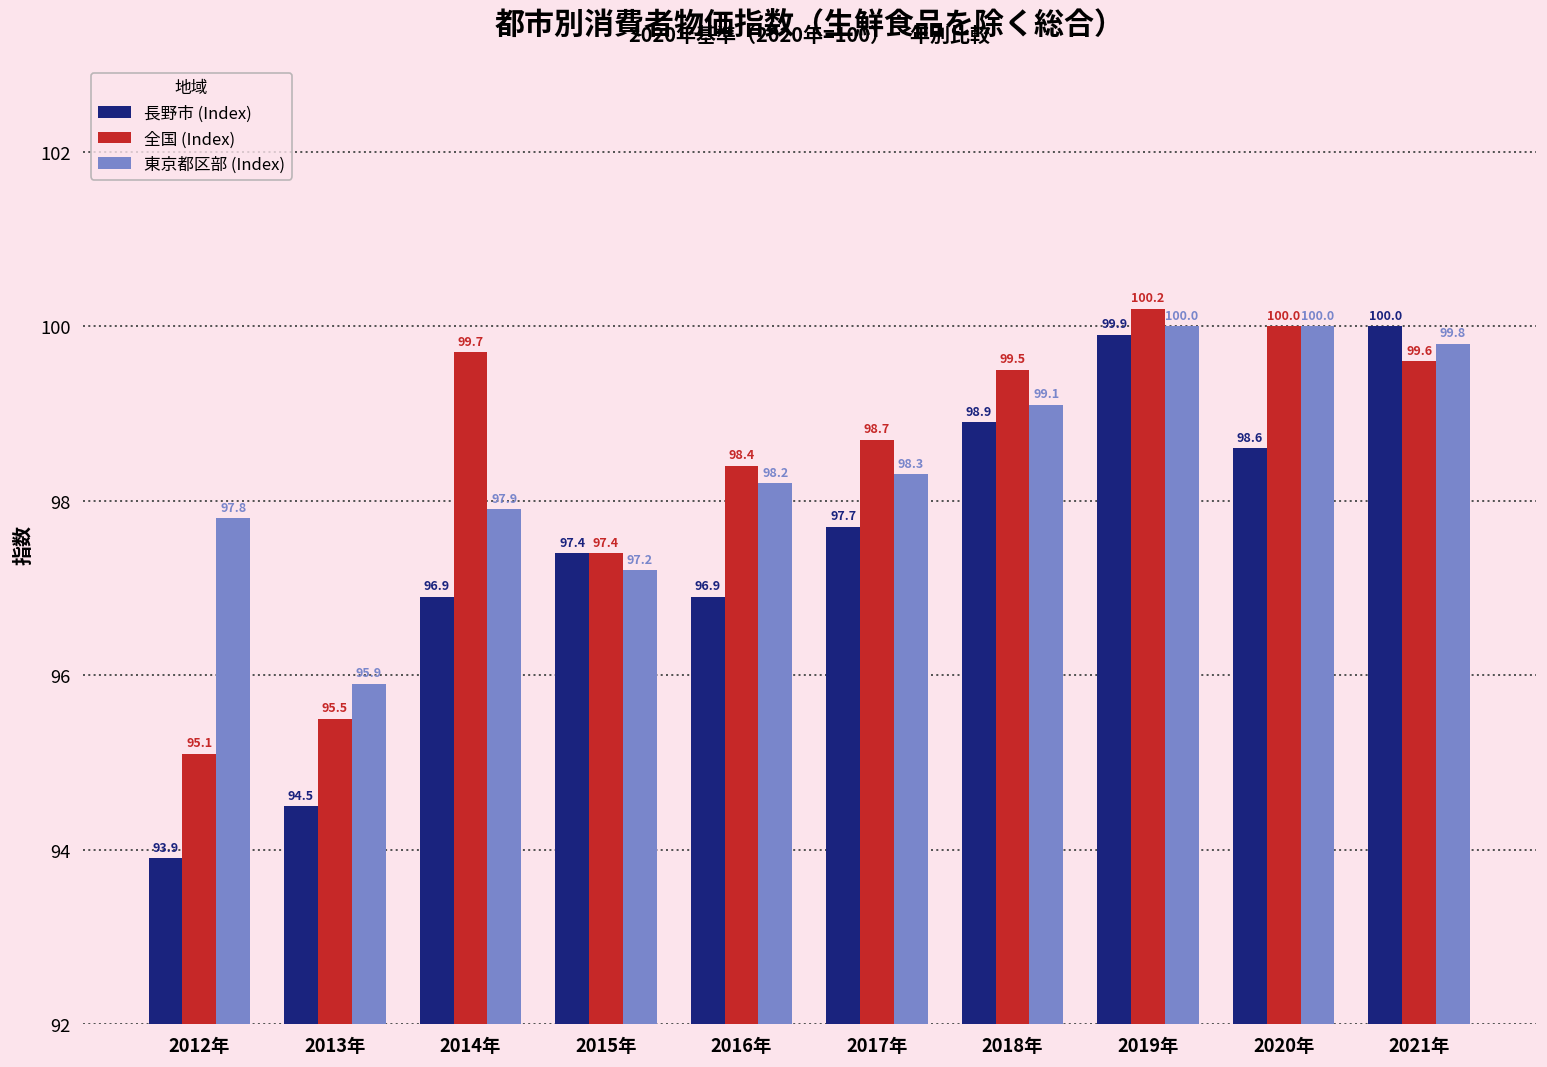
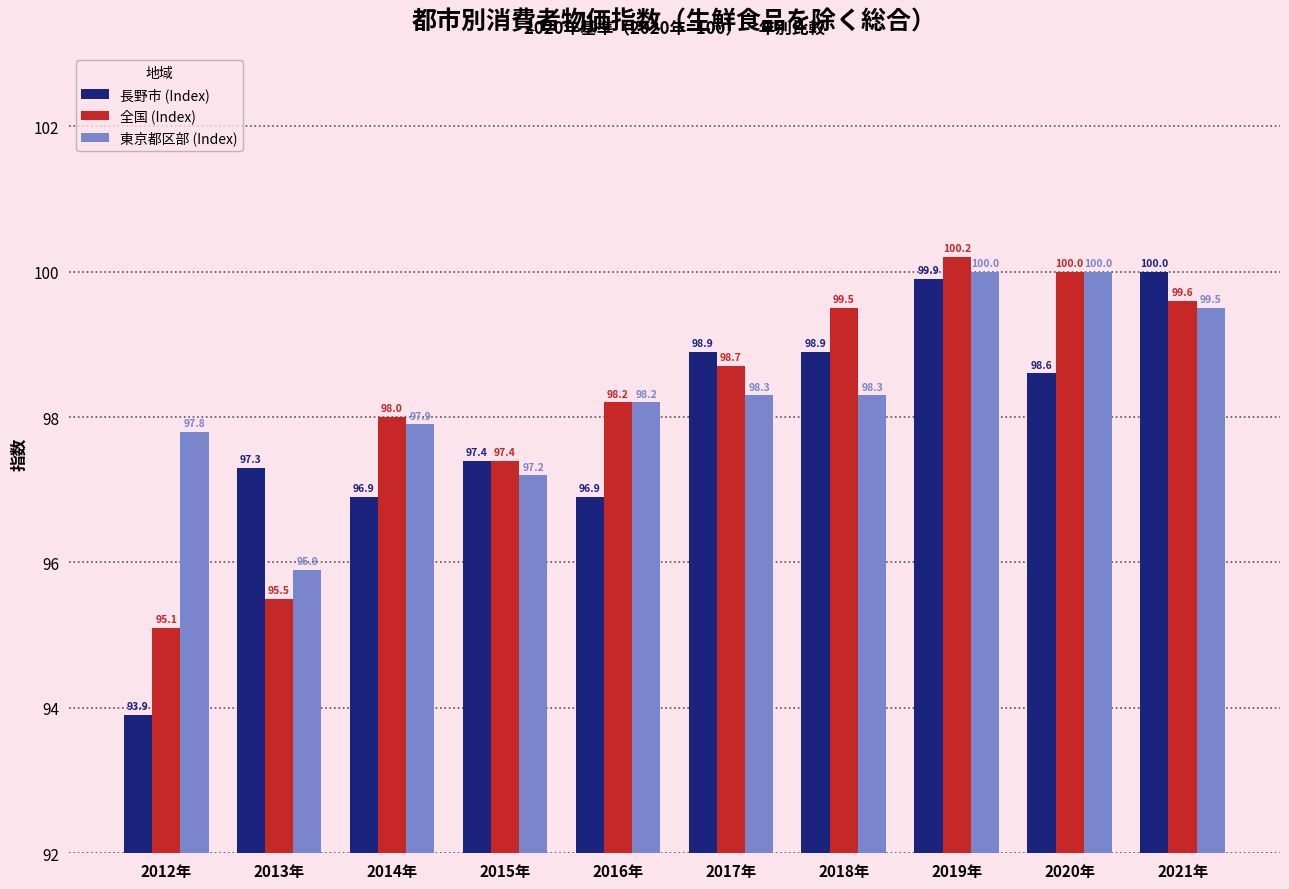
  {
    "長野市 (Index)": {
      "2012年": 93.9,
-     "2013年": 94.5,
+     "2013年": 97.3,
      "2014年": 96.9,
      "2015年": 97.4,
      "2016年": 96.9,
-     "2017年": 97.7,
+     "2017年": 98.9,
      "2018年": 98.9,
      "2019年": 99.9,
      "2020年": 98.6,
      "2021年": 100.0
    },
    "全国 (Index)": {
      "2012年": 95.1,
      "2013年": 95.5,
-     "2014年": 99.7,
+     "2014年": 98.0,
      "2015年": 97.4,
-     "2016年": 98.4,
+     "2016年": 98.2,
      "2017年": 98.7,
      "2018年": 99.5,
      "2019年": 100.2,
      "2020年": 100.0,
      "2021年": 99.6
    },
    "東京都区部 (Index)": {
      "2012年": 97.8,
      "2013年": 95.9,
      "2014年": 97.9,
      "2015年": 97.2,
      "2016年": 98.2,
      "2017年": 98.3,
-     "2018年": 99.1,
+     "2018年": 98.3,
      "2019年": 100.0,
      "2020年": 100.0,
-     "2021年": 99.8
+     "2021年": 99.5
    }
  }
